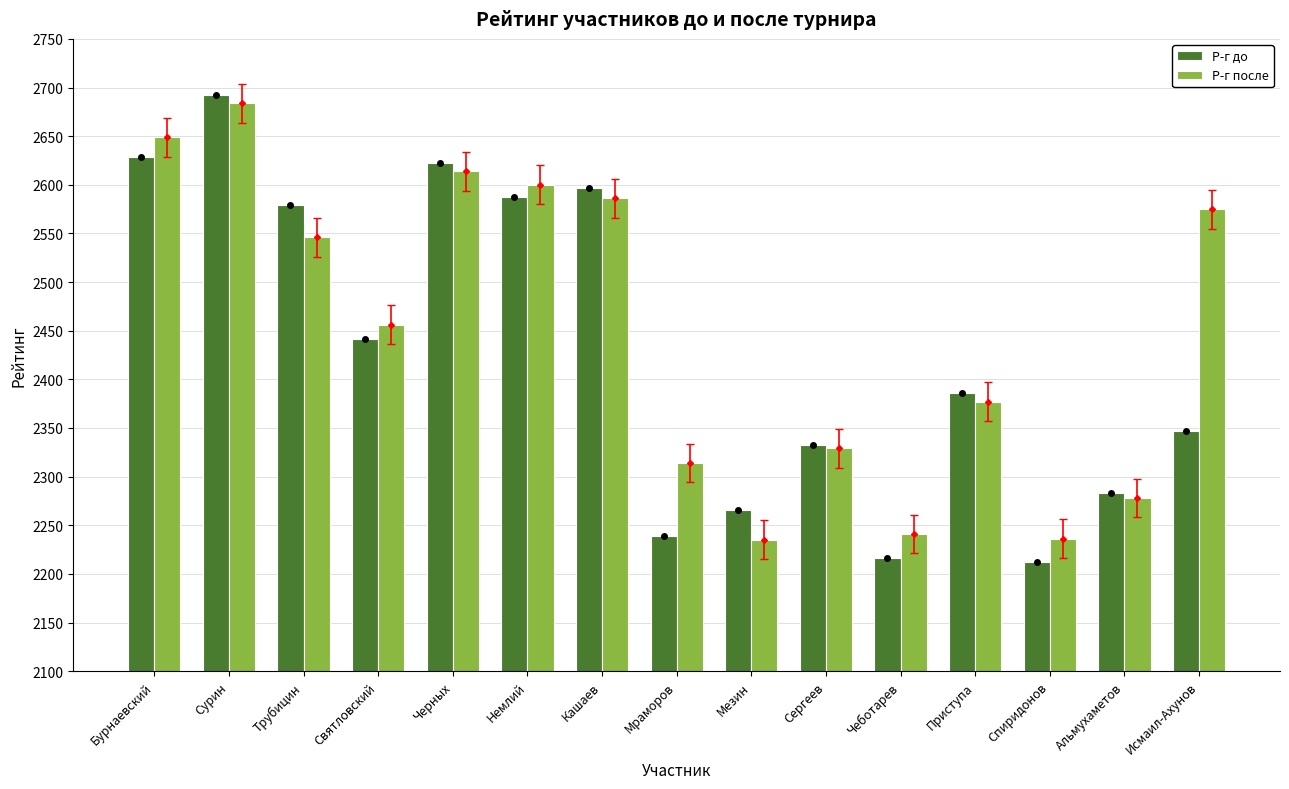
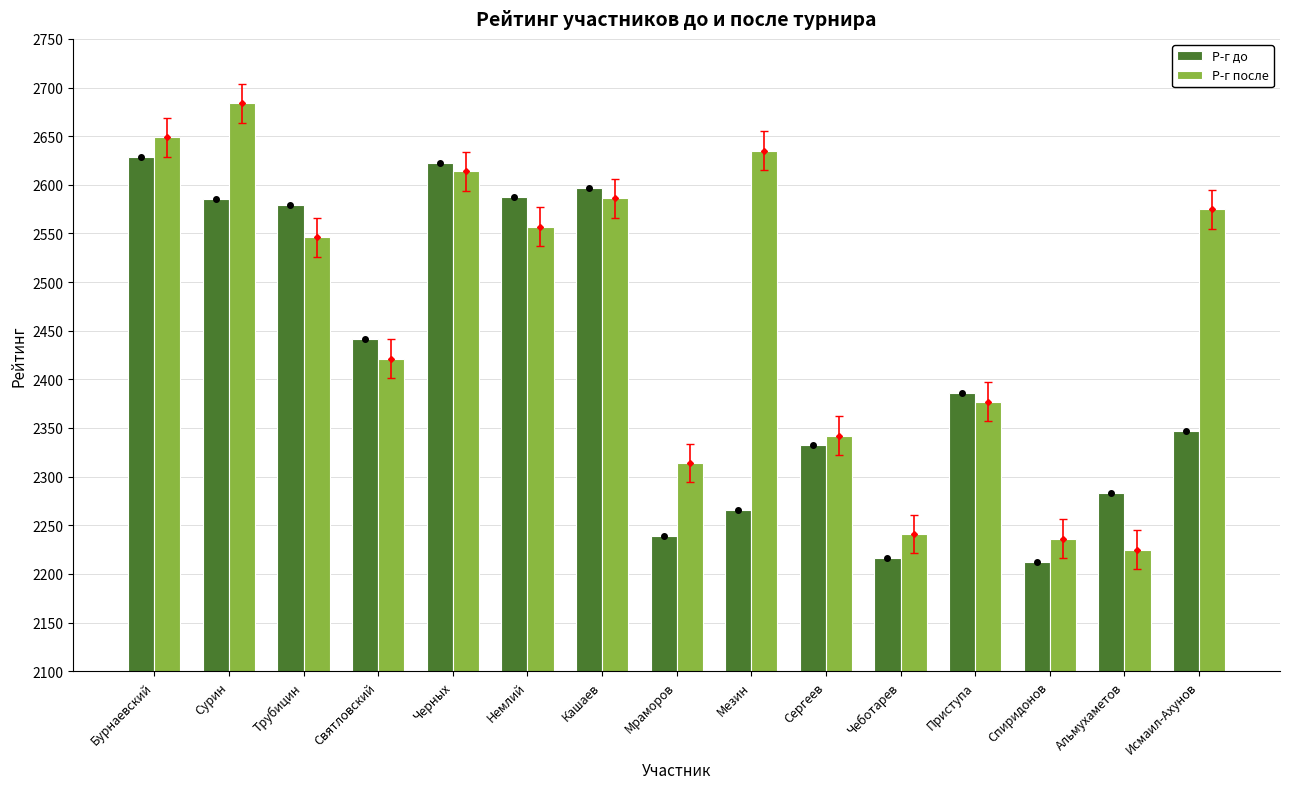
  {
    "Р-г до": {
      "Бурнаевский": 2630,
-     "Сурин": 2690,
+     "Сурин": 2590,
      "Трубицин": 2580,
      "Святловский": 2440,
      "Черных": 2620,
      "Немлий": 2590,
      "Кашаев": 2600,
      "Мраморов": 2240,
      "Мезин": 2270,
      "Сергеев": 2330,
      "Чеботарев": 2220,
      "Приступа": 2390,
      "Спиридонов": 2210,
      "Альмухаметов": 2280,
      "Исмаил-Ахунов": 2350
    },
    "Р-г после": {
      "Бурнаевский": 2650,
      "Сурин": 2680,
      "Трубицин": 2550,
-     "Святловский": 2460,
+     "Святловский": 2420,
      "Черных": 2610,
-     "Немлий": 2600,
+     "Немлий": 2560,
      "Кашаев": 2590,
      "Мраморов": 2310,
-     "Мезин": 2240,
-     "Сергеев": 2330,
+     "Мезин": 2640,
+     "Сергеев": 2340,
      "Чеботарев": 2240,
      "Приступа": 2380,
      "Спиридонов": 2240,
-     "Альмухаметов": 2280,
+     "Альмухаметов": 2230,
      "Исмаил-Ахунов": 2580
    }
  }
